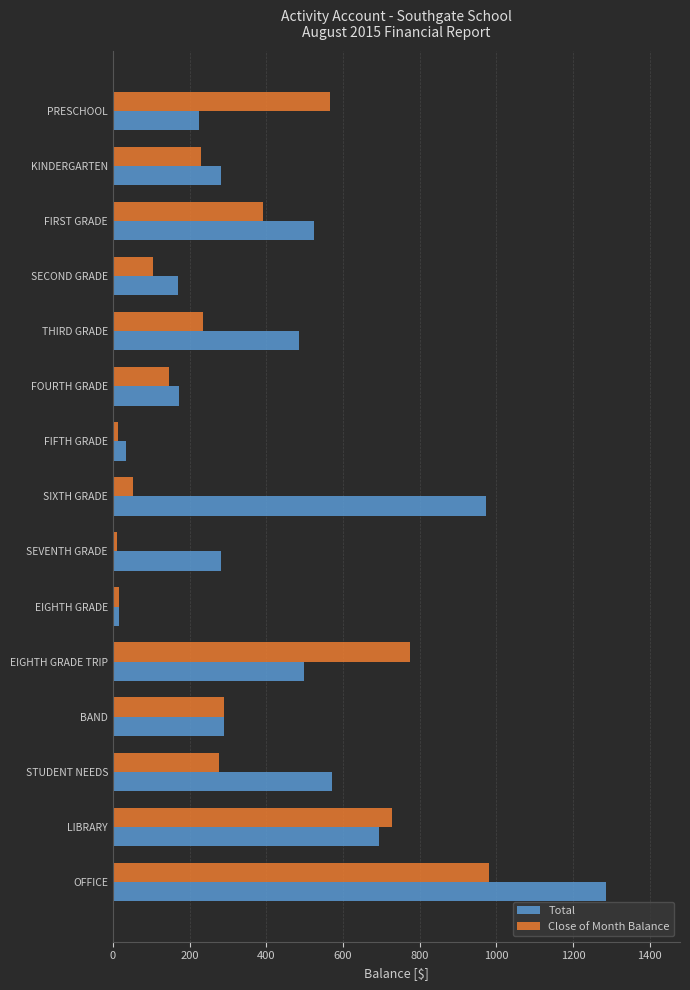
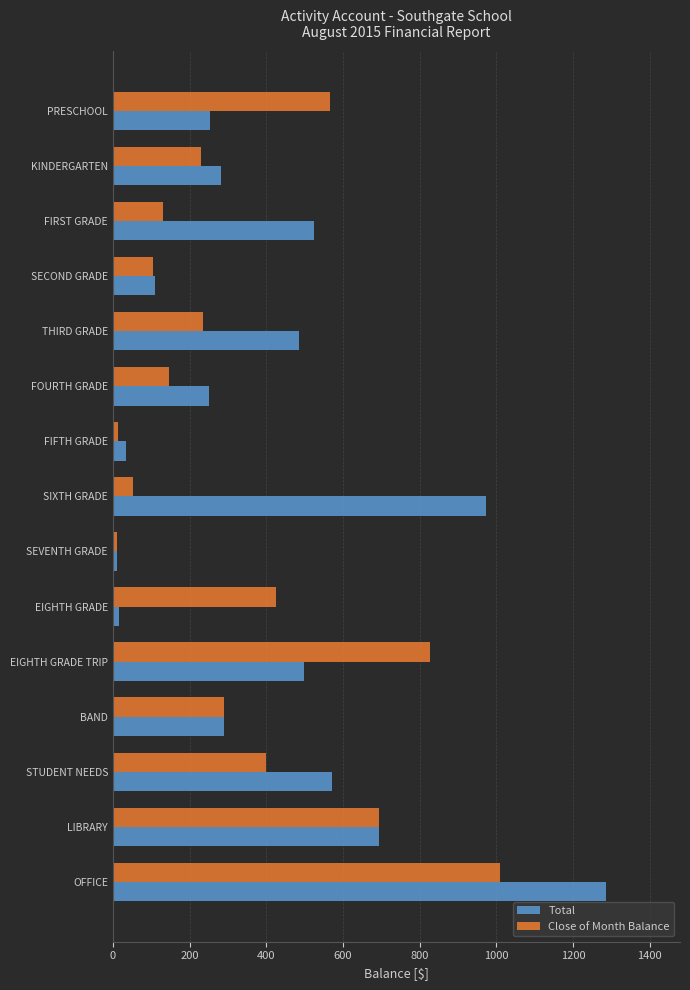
  {
    "Total": {
-     "PRESCHOOL": 220,
+     "PRESCHOOL": 250,
      "KINDERGARTEN": 280,
      "FIRST GRADE": 530,
-     "SECOND GRADE": 170,
+     "SECOND GRADE": 110,
      "THIRD GRADE": 490,
-     "FOURTH GRADE": 170,
+     "FOURTH GRADE": 250,
      "FIFTH GRADE": 30,
      "SIXTH GRADE": 970,
-     "SEVENTH GRADE": 280,
+     "SEVENTH GRADE": 10,
      "EIGHTH GRADE": 20,
      "EIGHTH GRADE TRIP": 500,
      "BAND": 290,
      "STUDENT NEEDS": 570,
      "LIBRARY": 690,
      "OFFICE": 1290
    },
    "Close of Month Balance": {
      "PRESCHOOL": 570,
      "KINDERGARTEN": 230,
-     "FIRST GRADE": 390,
+     "FIRST GRADE": 130,
      "SECOND GRADE": 110,
      "THIRD GRADE": 240,
      "FOURTH GRADE": 150,
      "FIFTH GRADE": 10,
      "SIXTH GRADE": 50,
      "SEVENTH GRADE": 10,
-     "EIGHTH GRADE": 20,
-     "EIGHTH GRADE TRIP": 770,
+     "EIGHTH GRADE": 420,
+     "EIGHTH GRADE TRIP": 830,
      "BAND": 290,
-     "STUDENT NEEDS": 280,
-     "LIBRARY": 730,
-     "OFFICE": 980
+     "STUDENT NEEDS": 400,
+     "LIBRARY": 690,
+     "OFFICE": 1010
    }
  }
